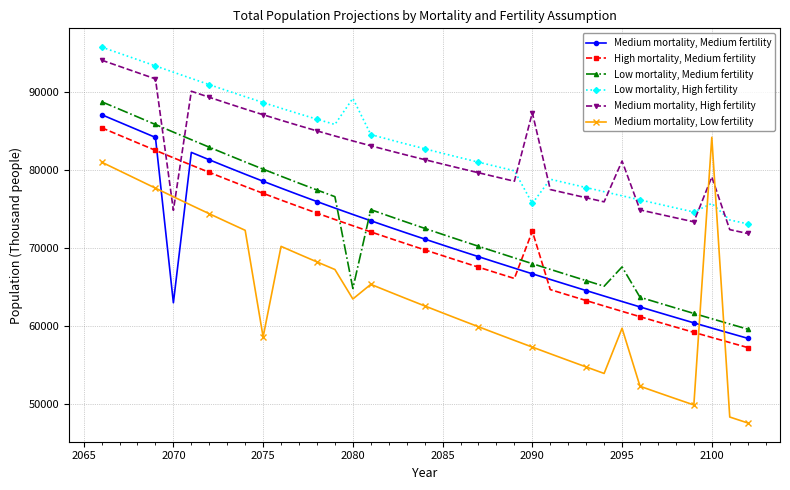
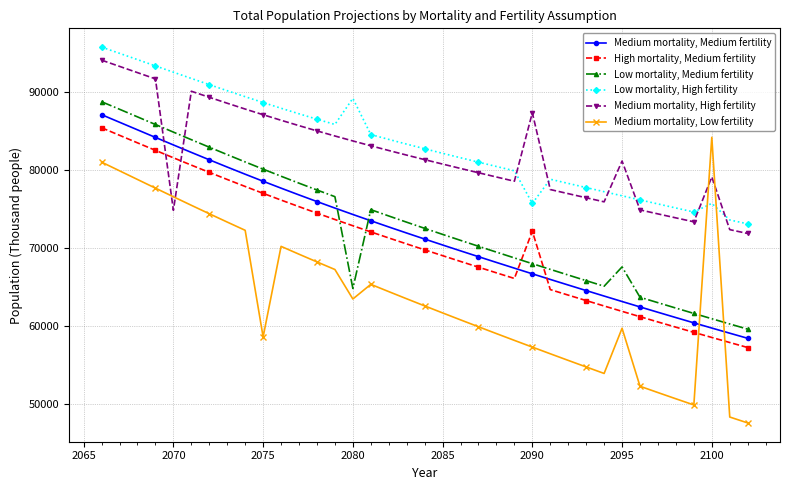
  {
    "Medium mortality, Medium fertility": {
-     "2070": 63000,
+     "2070": 83000,
      "2075": 79000,
      "2080": 74000,
      "2085": 70000,
      "2090": 67000,
      "2095": 63000,
      "2100": 60000
    },
    "High mortality, Medium fertility": {
      "2070": 82000,
      "2075": 77000,
      "2080": 73000,
      "2085": 69000,
      "2090": 72000,
      "2095": 62000,
      "2100": 59000
    },
    "Low mortality, Medium fertility": {
      "2070": 85000,
      "2075": 80000,
      "2080": 65000,
      "2085": 72000,
      "2090": 68000,
      "2095": 68000,
      "2100": 61000
    },
    "Low mortality, High fertility": {
      "2070": 93000,
      "2075": 89000,
      "2080": 89000,
      "2085": 82000,
      "2090": 76000,
      "2095": 77000,
      "2100": 76000
    },
    "Medium mortality, High fertility": {
      "2070": 75000,
      "2075": 87000,
      "2080": 84000,
      "2085": 81000,
      "2090": 87000,
      "2095": 81000,
      "2100": 79000
    },
    "Medium mortality, Low fertility": {
      "2070": 77000,
      "2075": 59000,
      "2080": 63000,
      "2085": 62000,
      "2090": 57000,
      "2095": 60000,
      "2100": 84000
    }
  }
